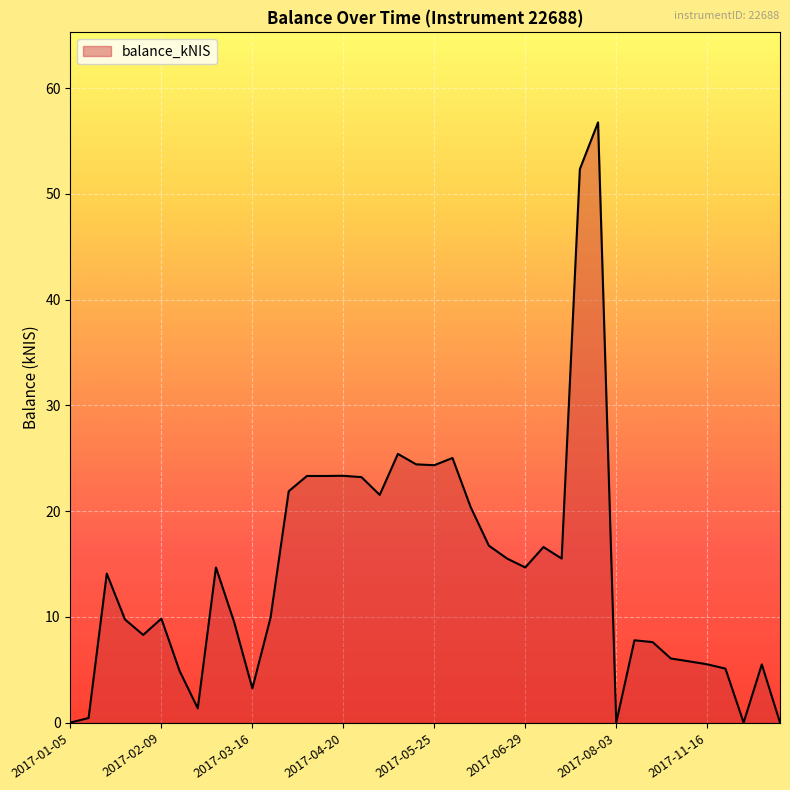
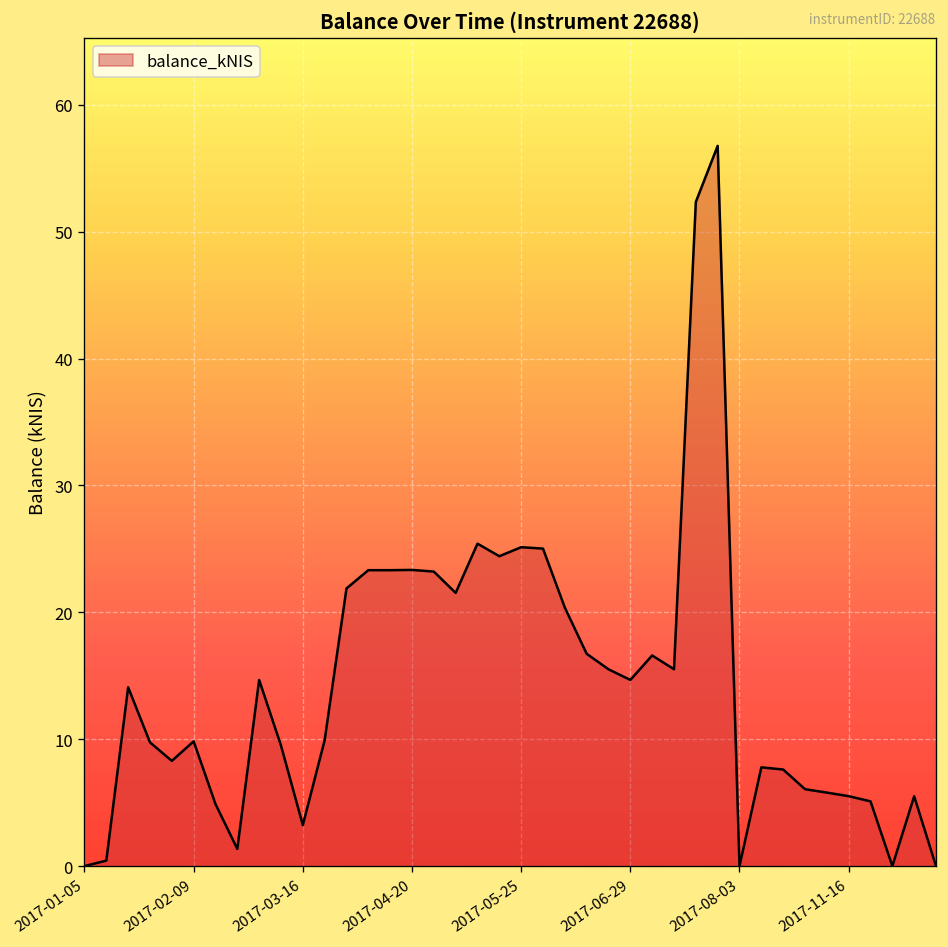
  {
    "2017-01-05": 0.0,
    "2017-02-09": 9.8,
    "2017-03-16": 3.2,
    "2017-04-20": 23.3,
-   "2017-05-25": 24.3,
+   "2017-05-25": 25.1,
    "2017-06-29": 14.7,
    "2017-08-03": 0.0,
    "2017-11-16": 5.5
  }
